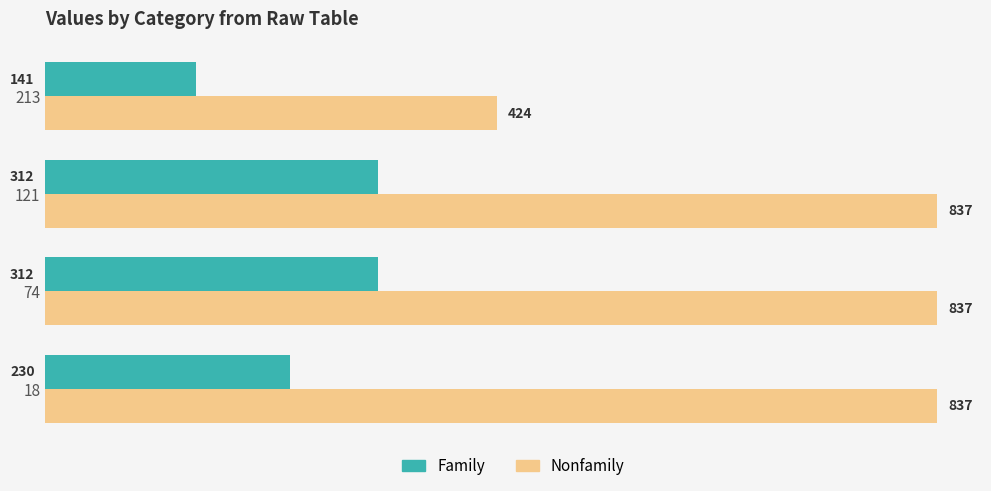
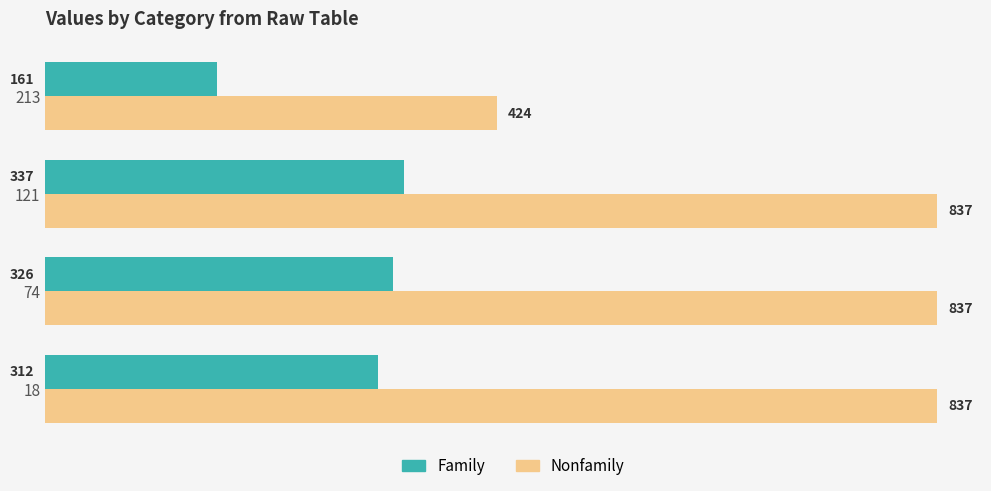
  {
    "Family": {
-     "213": 141,
-     "121": 312,
-     "74": 312,
-     "18": 230
+     "213": 161,
+     "121": 337,
+     "74": 326,
+     "18": 312
    },
    "Nonfamily": {
      "213": 424,
      "121": 837,
      "74": 837,
      "18": 837
    }
  }
